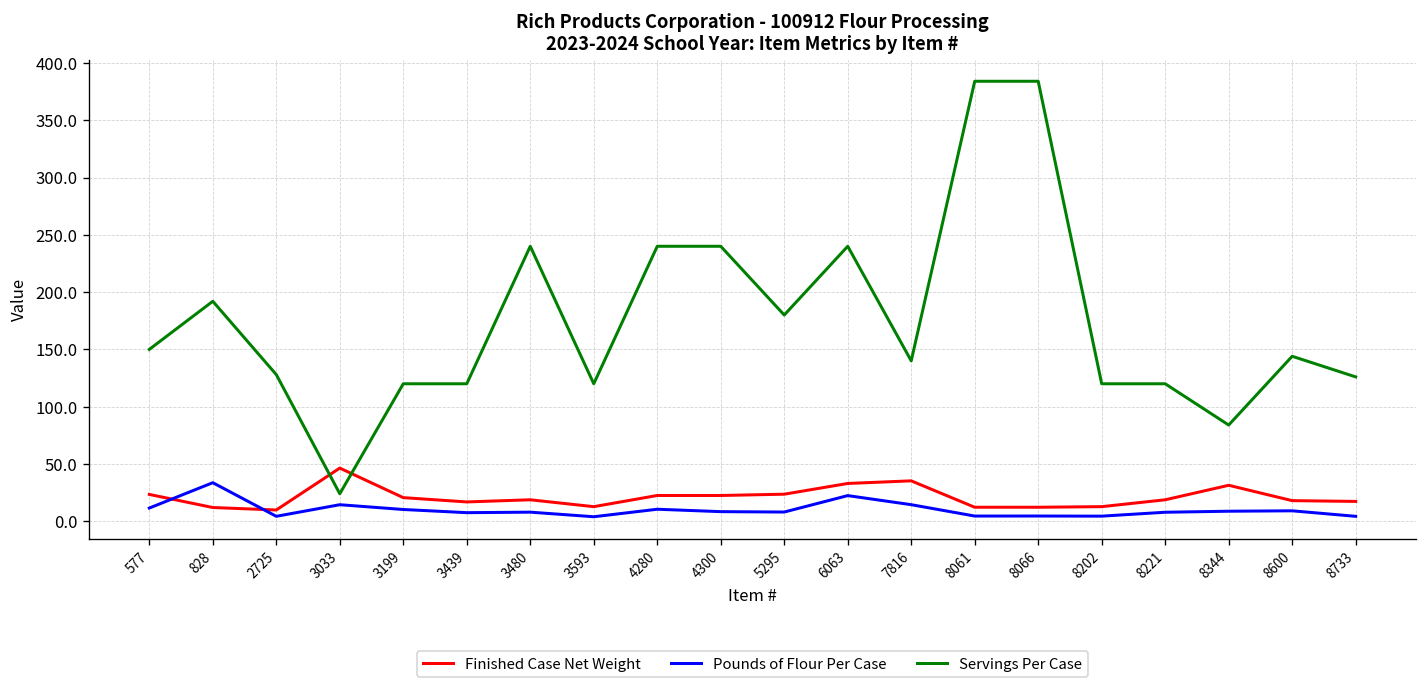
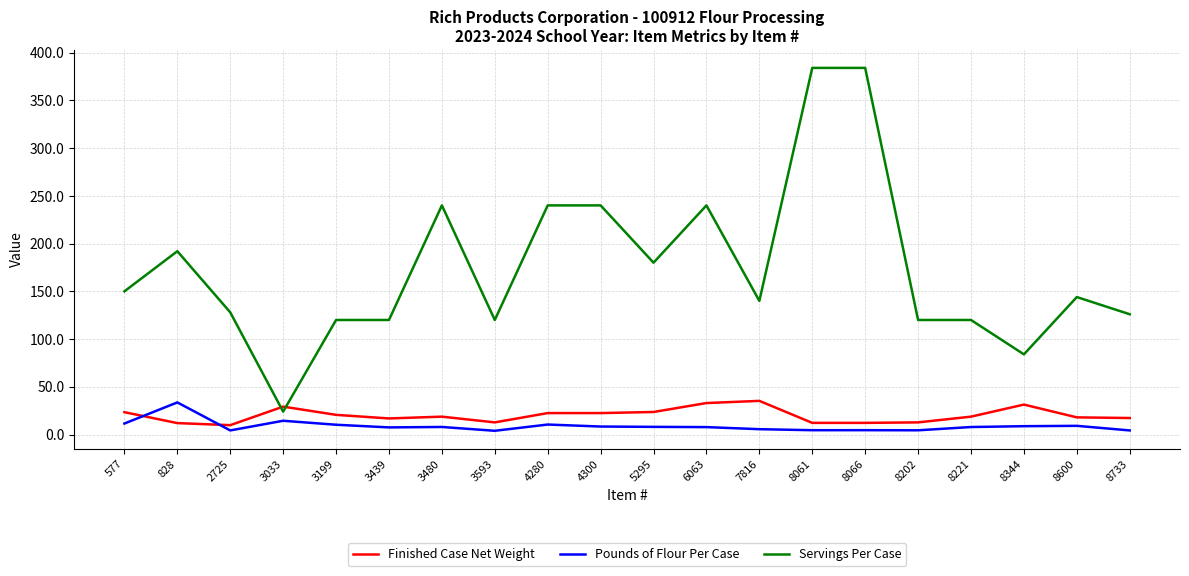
  {
    "Finished Case Net Weight": {
      "577": 20,
      "828": 10,
      "2725": 10,
-     "3033": 50,
+     "3033": 30,
      "3199": 20,
      "3439": 20,
      "3480": 20,
      "3593": 10,
      "4280": 20,
      "4300": 20,
      "5295": 20,
      "6063": 30,
      "7816": 40,
      "8061": 10,
      "8066": 10,
      "8202": 10,
      "8221": 20,
      "8344": 30,
      "8600": 20,
      "8733": 20
    },
    "Pounds of Flour Per Case": {
      "577": 10,
      "828": 30,
      "2725": 0,
      "3033": 10,
      "3199": 10,
      "3439": 10,
      "3480": 10,
      "3593": 0,
      "4280": 10,
      "4300": 10,
      "5295": 10,
-     "6063": 20,
-     "7816": 14,
+     "6063": 10,
+     "7816": 6,
      "8061": 0,
      "8066": 0,
      "8202": 0,
      "8221": 10,
      "8344": 10,
      "8600": 10,
      "8733": 0
    },
    "Servings Per Case": {
      "577": 150,
      "828": 190,
      "2725": 130,
      "3033": 20,
      "3199": 120,
      "3439": 120,
      "3480": 240,
      "3593": 120,
      "4280": 240,
      "4300": 240,
      "5295": 180,
      "6063": 240,
      "7816": 140,
      "8061": 380,
      "8066": 380,
      "8202": 120,
      "8221": 120,
      "8344": 80,
      "8600": 140,
      "8733": 130
    }
  }
